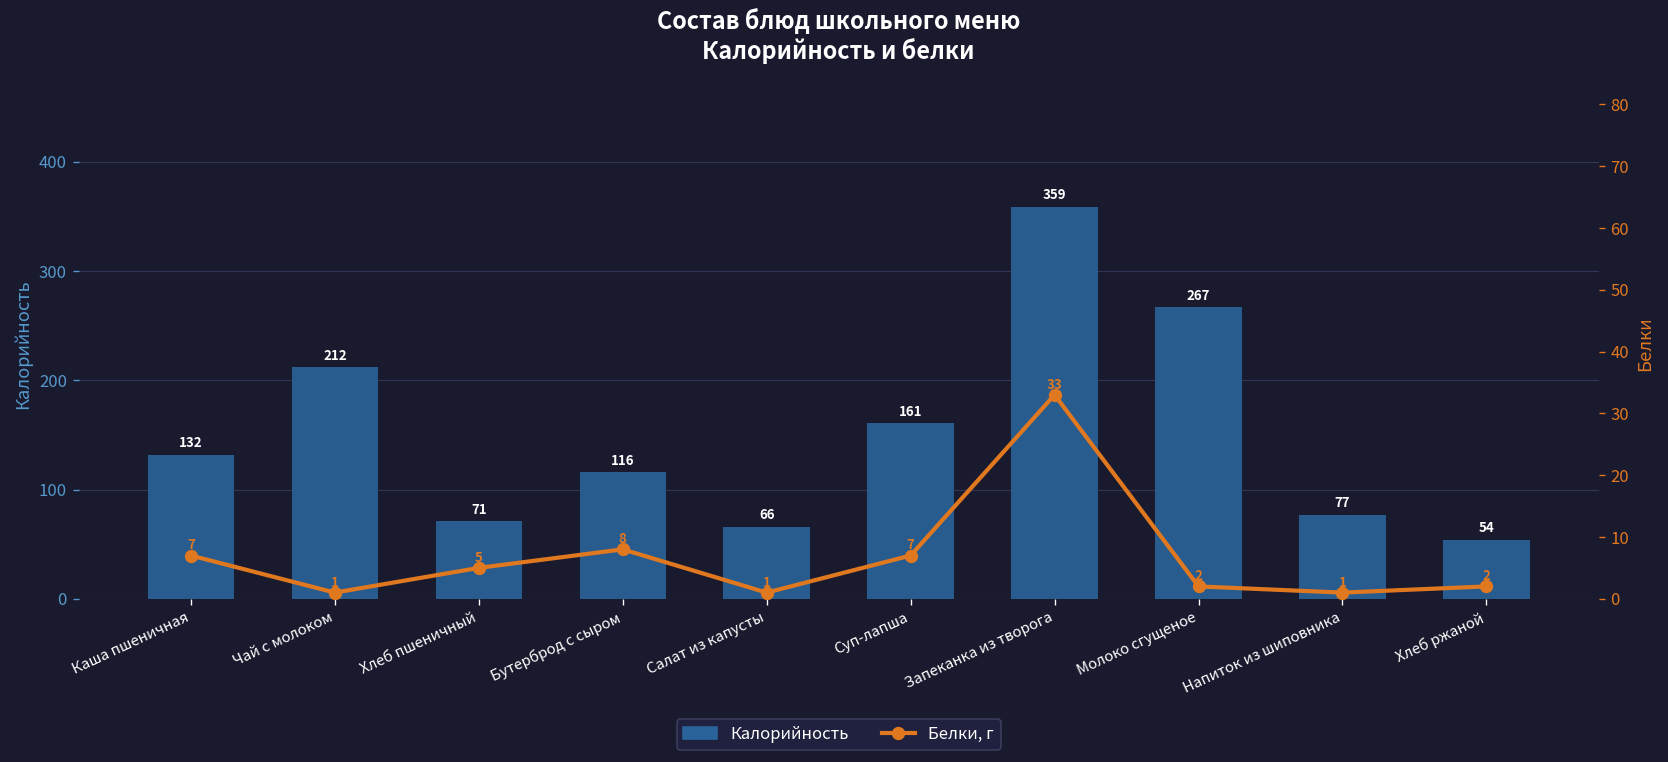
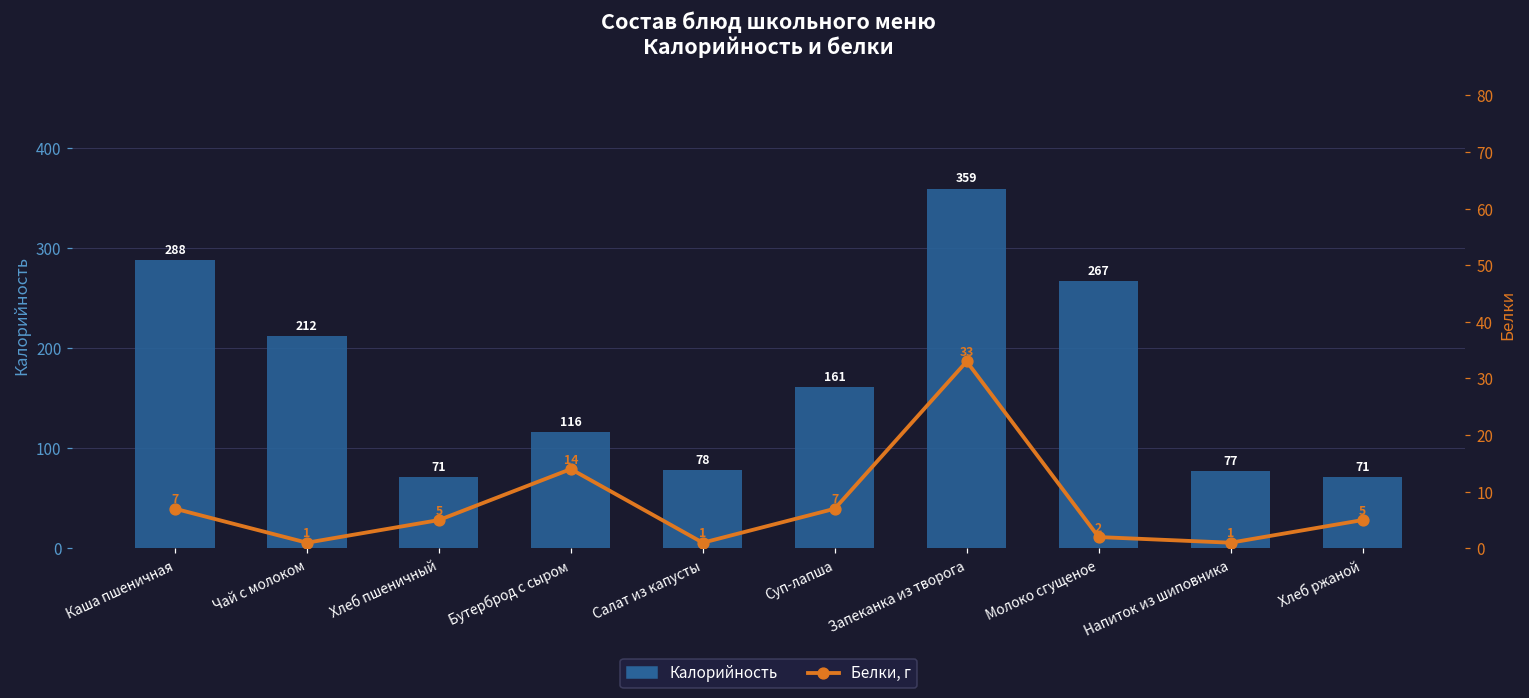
  {
    "Калорийность": {
-     "Каша пшеничная": 132,
+     "Каша пшеничная": 288,
      "Чай с молоком": 212,
      "Хлеб пшеничный": 71,
      "Бутерброд с сыром": 116,
-     "Салат из капусты": 66,
+     "Салат из капусты": 78,
      "Суп-лапша": 161,
      "Запеканка из творога": 359,
      "Молоко сгущеное": 267,
      "Напиток из шиповника": 77,
-     "Хлеб ржаной": 54
+     "Хлеб ржаной": 71
    },
    "Белки, г": {
      "Каша пшеничная": 7,
      "Чай с молоком": 1,
      "Хлеб пшеничный": 5,
-     "Бутерброд с сыром": 8,
+     "Бутерброд с сыром": 14,
      "Салат из капусты": 1,
      "Суп-лапша": 7,
      "Запеканка из творога": 33,
      "Молоко сгущеное": 2,
      "Напиток из шиповника": 1,
-     "Хлеб ржаной": 2
+     "Хлеб ржаной": 5
    }
  }
